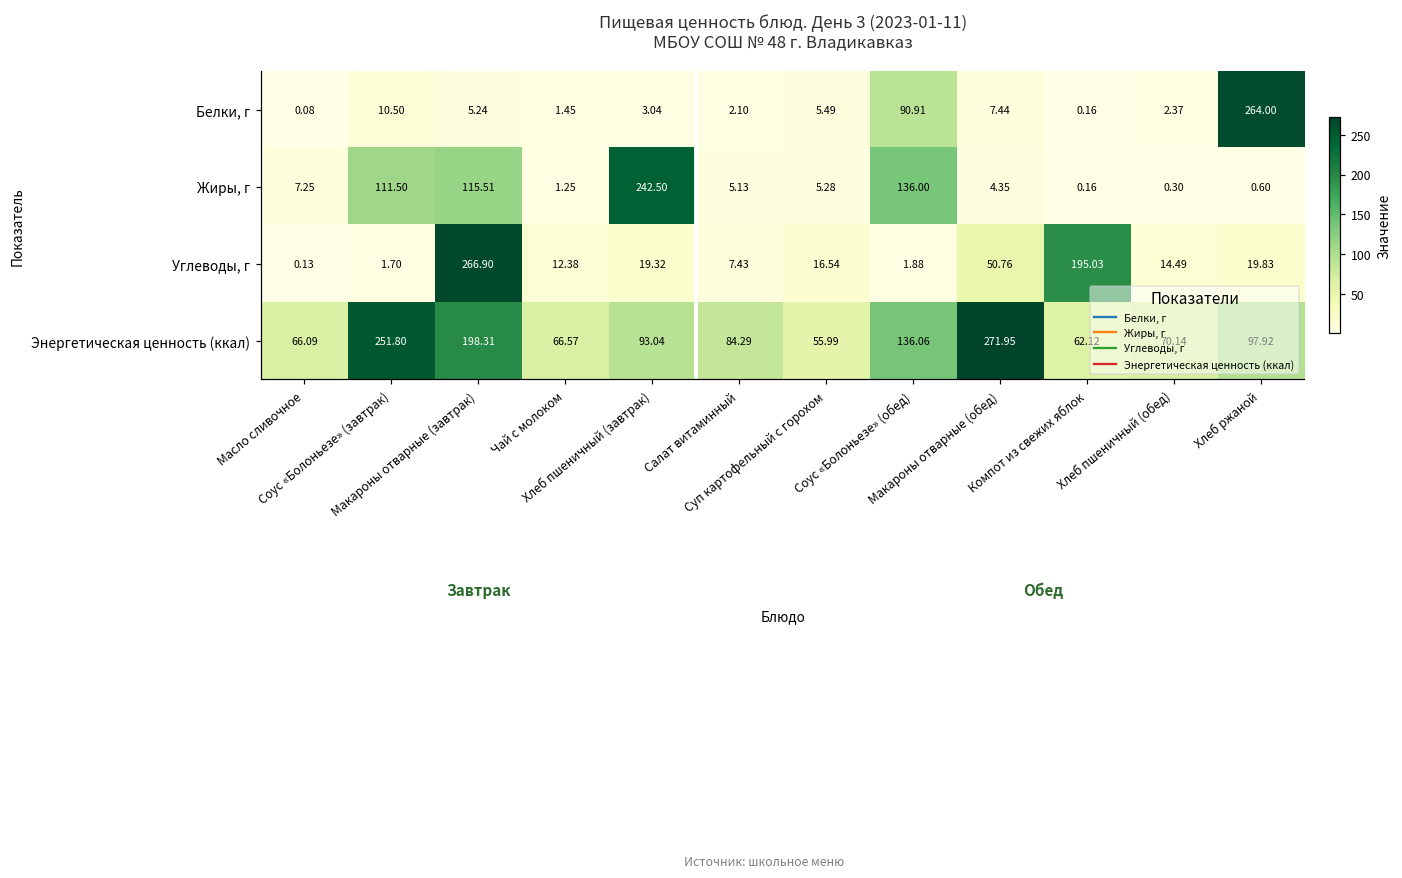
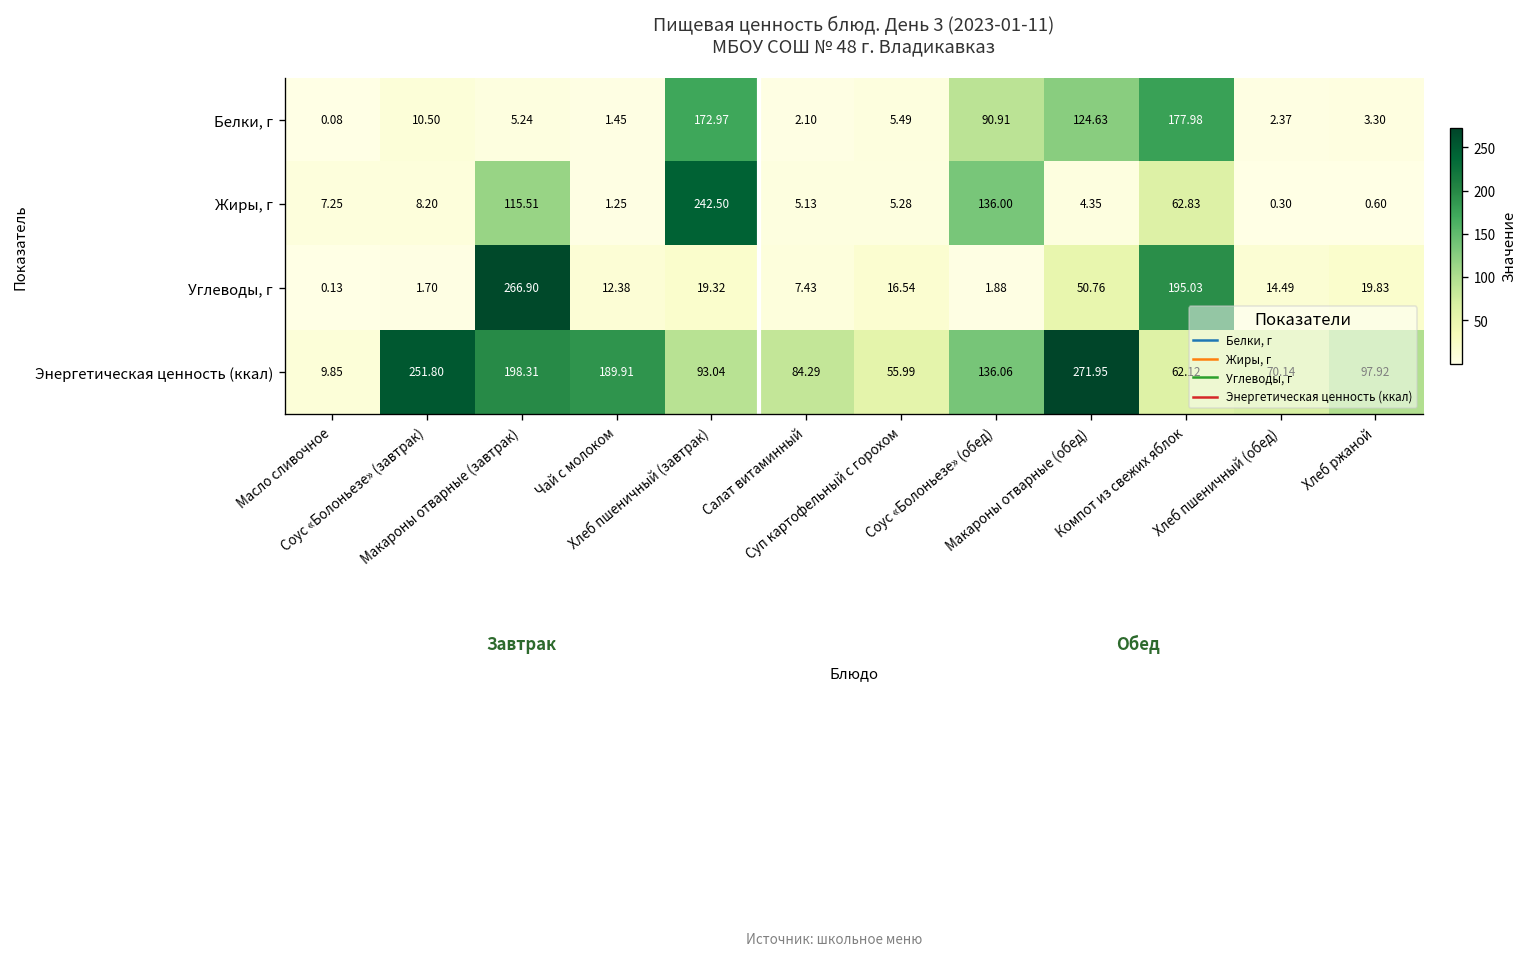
  {
    "Белки, г": {
      "Масло сливочное": 0.08,
      "Соус «Болоньезе» (завтрак)": 10.50,
      "Макароны отварные (завтрак)": 5.24,
      "Чай с молоком": 1.45,
-     "Хлеб пшеничный (завтрак)": 3.04,
+     "Хлеб пшеничный (завтрак)": 172.97,
      "Салат витаминный": 2.10,
      "Суп картофельный с горохом": 5.49,
      "Соус «Болоньезе» (обед)": 90.91,
-     "Макароны отварные (обед)": 7.44,
-     "Компот из свежих яблок": 0.16,
+     "Макароны отварные (обед)": 124.63,
+     "Компот из свежих яблок": 177.98,
      "Хлеб пшеничный (обед)": 2.37,
-     "Хлеб ржаной": 264.00
+     "Хлеб ржаной": 3.30
    },
    "Жиры, г": {
      "Масло сливочное": 7.25,
-     "Соус «Болоньезе» (завтрак)": 111.50,
+     "Соус «Болоньезе» (завтрак)": 8.20,
      "Макароны отварные (завтрак)": 115.51,
      "Чай с молоком": 1.25,
      "Хлеб пшеничный (завтрак)": 242.50,
      "Салат витаминный": 5.13,
      "Суп картофельный с горохом": 5.28,
      "Соус «Болоньезе» (обед)": 136.00,
      "Макароны отварные (обед)": 4.35,
-     "Компот из свежих яблок": 0.16,
+     "Компот из свежих яблок": 62.83,
      "Хлеб пшеничный (обед)": 0.30,
      "Хлеб ржаной": 0.60
    },
    "Углеводы, г": {
      "Масло сливочное": 0.13,
      "Соус «Болоньезе» (завтрак)": 1.70,
      "Макароны отварные (завтрак)": 266.90,
      "Чай с молоком": 12.38,
      "Хлеб пшеничный (завтрак)": 19.32,
      "Салат витаминный": 7.43,
      "Суп картофельный с горохом": 16.54,
      "Соус «Болоньезе» (обед)": 1.88,
      "Макароны отварные (обед)": 50.76,
      "Компот из свежих яблок": 195.03,
      "Хлеб пшеничный (обед)": 14.49,
      "Хлеб ржаной": 19.83
    },
    "Энергетическая ценность (ккал)": {
-     "Масло сливочное": 66.09,
+     "Масло сливочное": 9.85,
      "Соус «Болоньезе» (завтрак)": 251.80,
      "Макароны отварные (завтрак)": 198.31,
-     "Чай с молоком": 66.57,
+     "Чай с молоком": 189.91,
      "Хлеб пшеничный (завтрак)": 93.04,
      "Салат витаминный": 84.29,
      "Суп картофельный с горохом": 55.99,
      "Соус «Болоньезе» (обед)": 136.06,
      "Макароны отварные (обед)": 271.95
    }
  }
